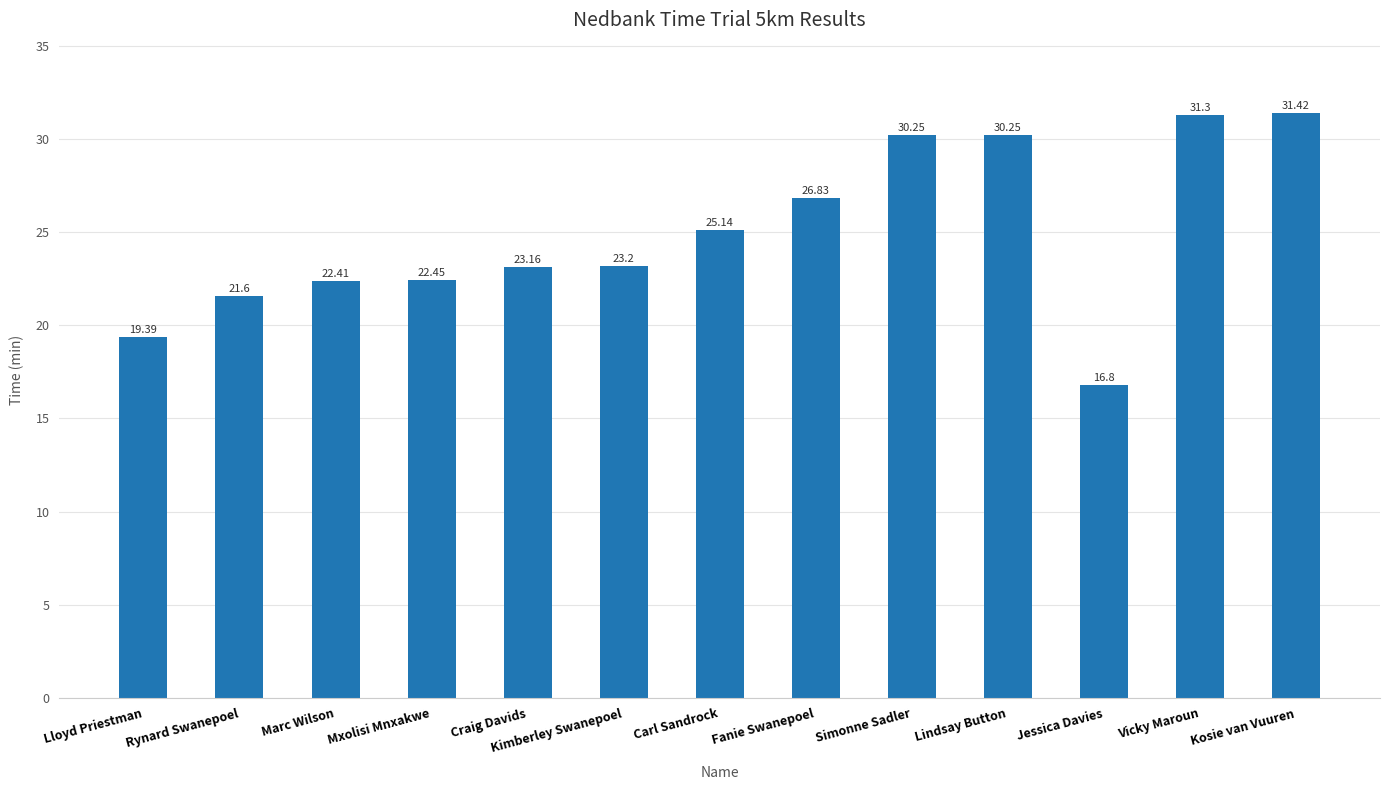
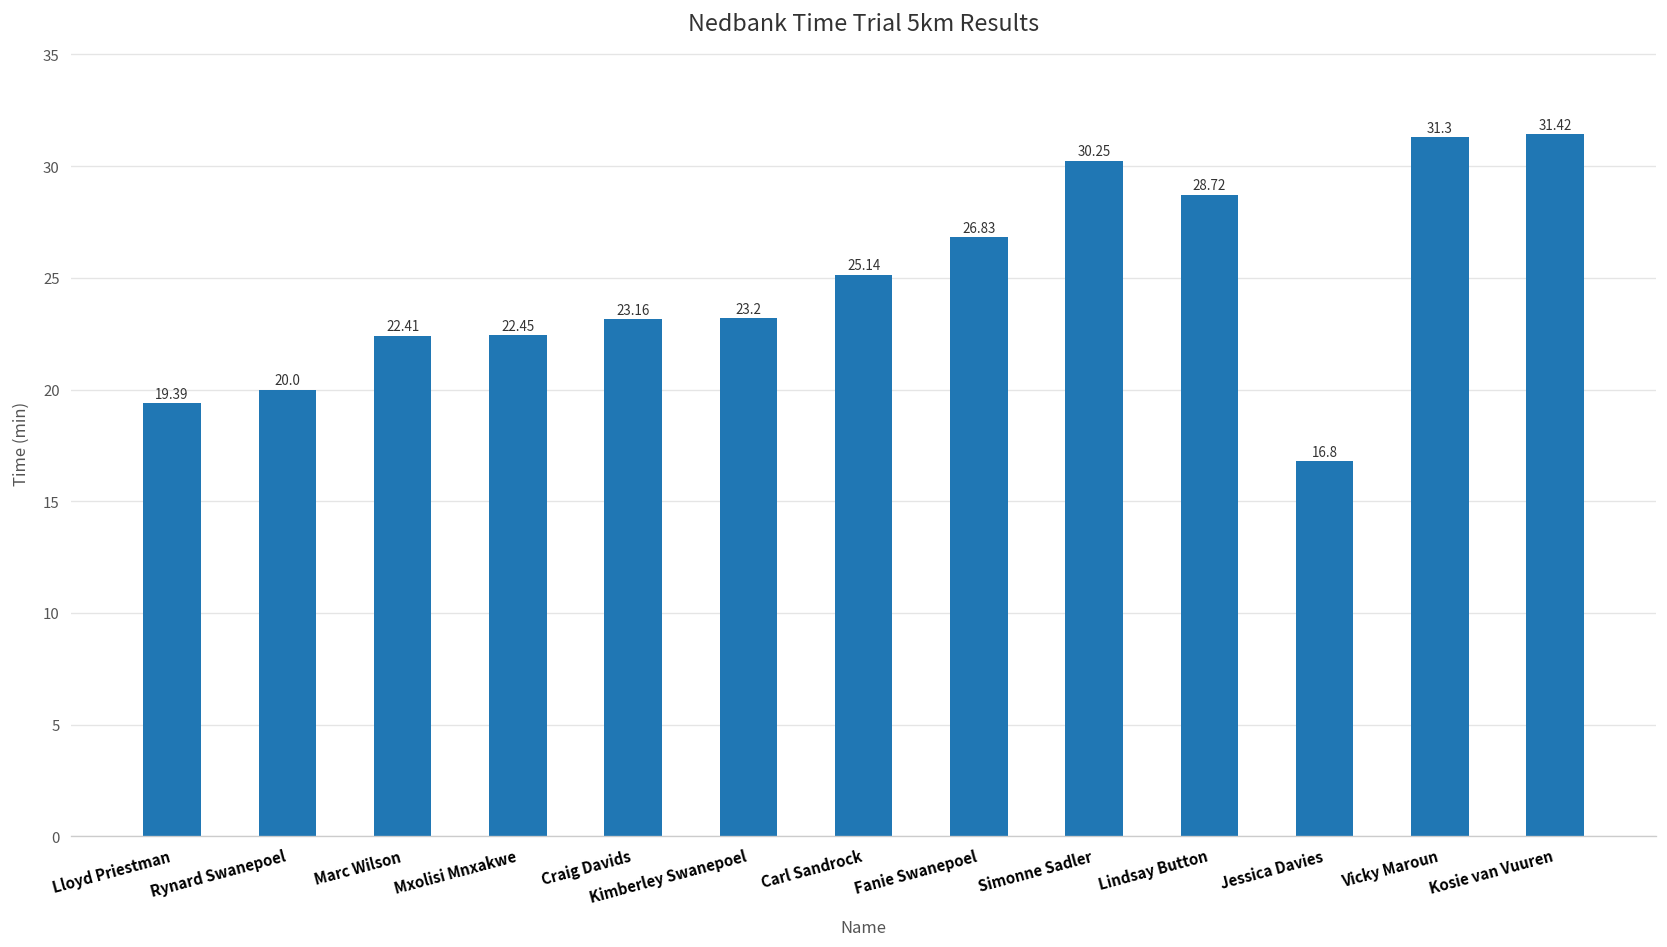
  {
    "Lloyd Priestman": 19.39,
-   "Rynard Swanepoel": 21.6,
+   "Rynard Swanepoel": 20.0,
    "Marc Wilson": 22.41,
    "Mxolisi Mnxakwe": 22.45,
    "Craig Davids": 23.16,
    "Kimberley Swanepoel": 23.2,
    "Carl Sandrock": 25.14,
    "Fanie Swanepoel": 26.83,
    "Simonne Sadler": 30.25,
-   "Lindsay Button": 30.25,
+   "Lindsay Button": 28.72,
    "Jessica Davies": 16.8,
    "Vicky Maroun": 31.3,
    "Kosie van Vuuren": 31.42
  }
